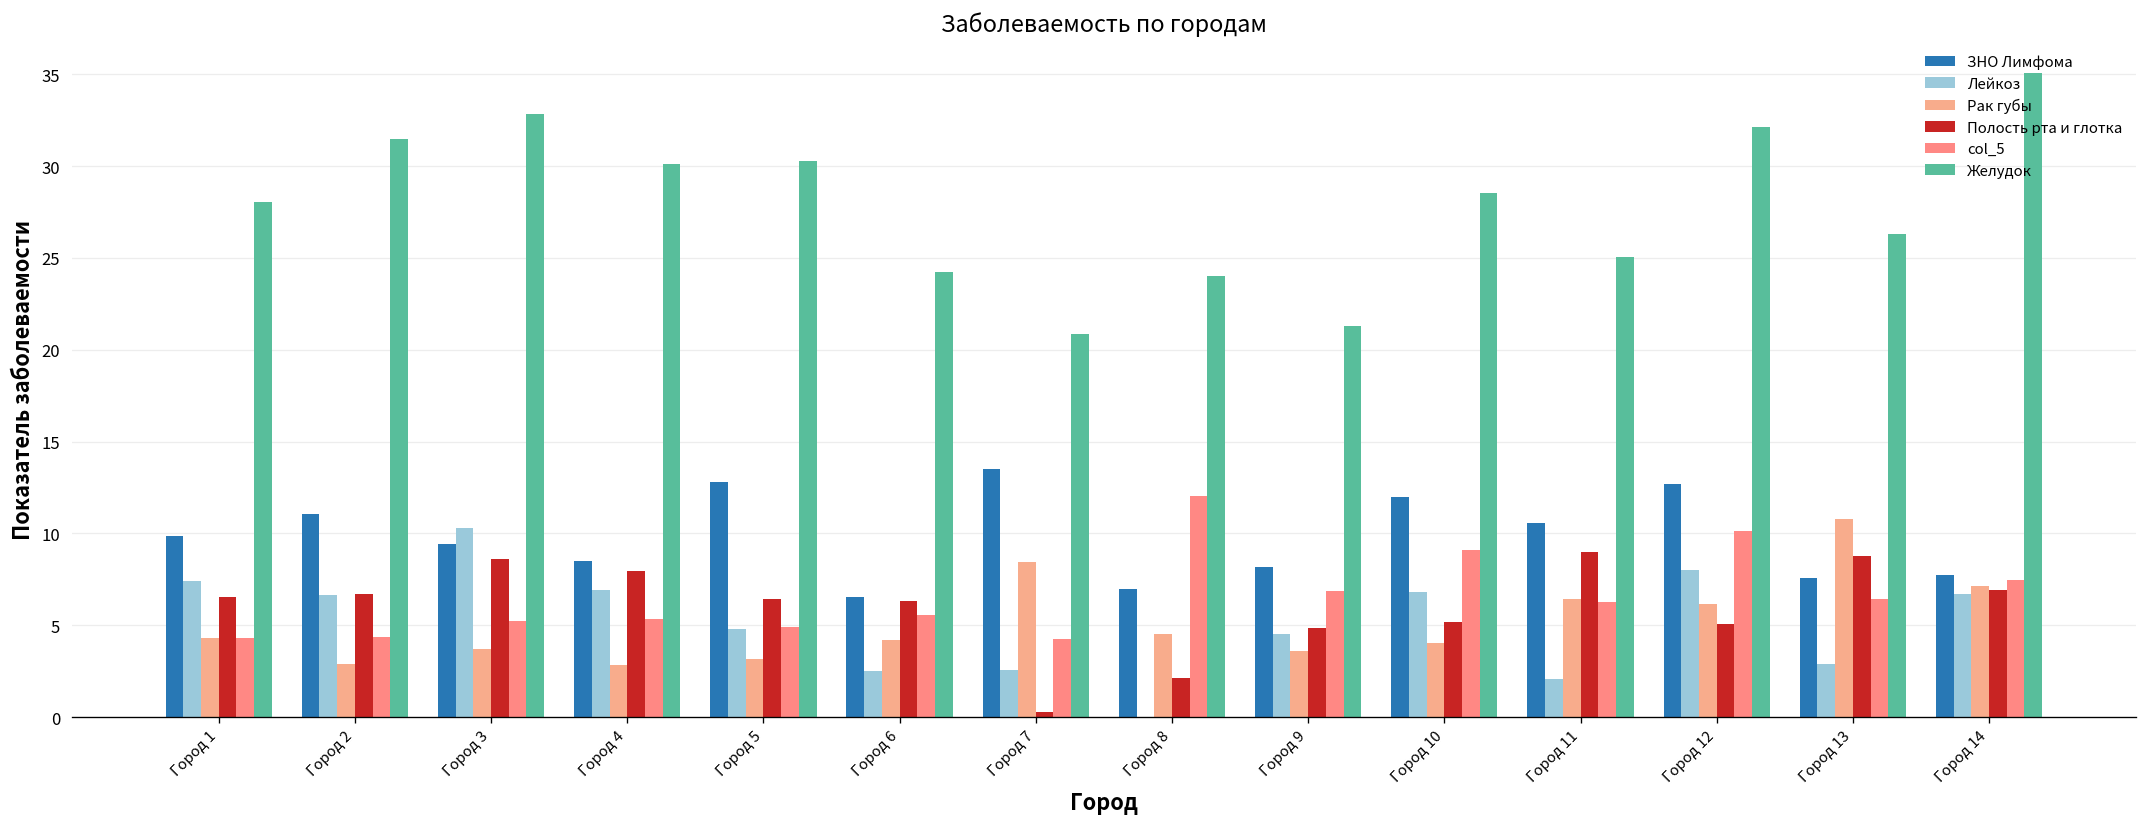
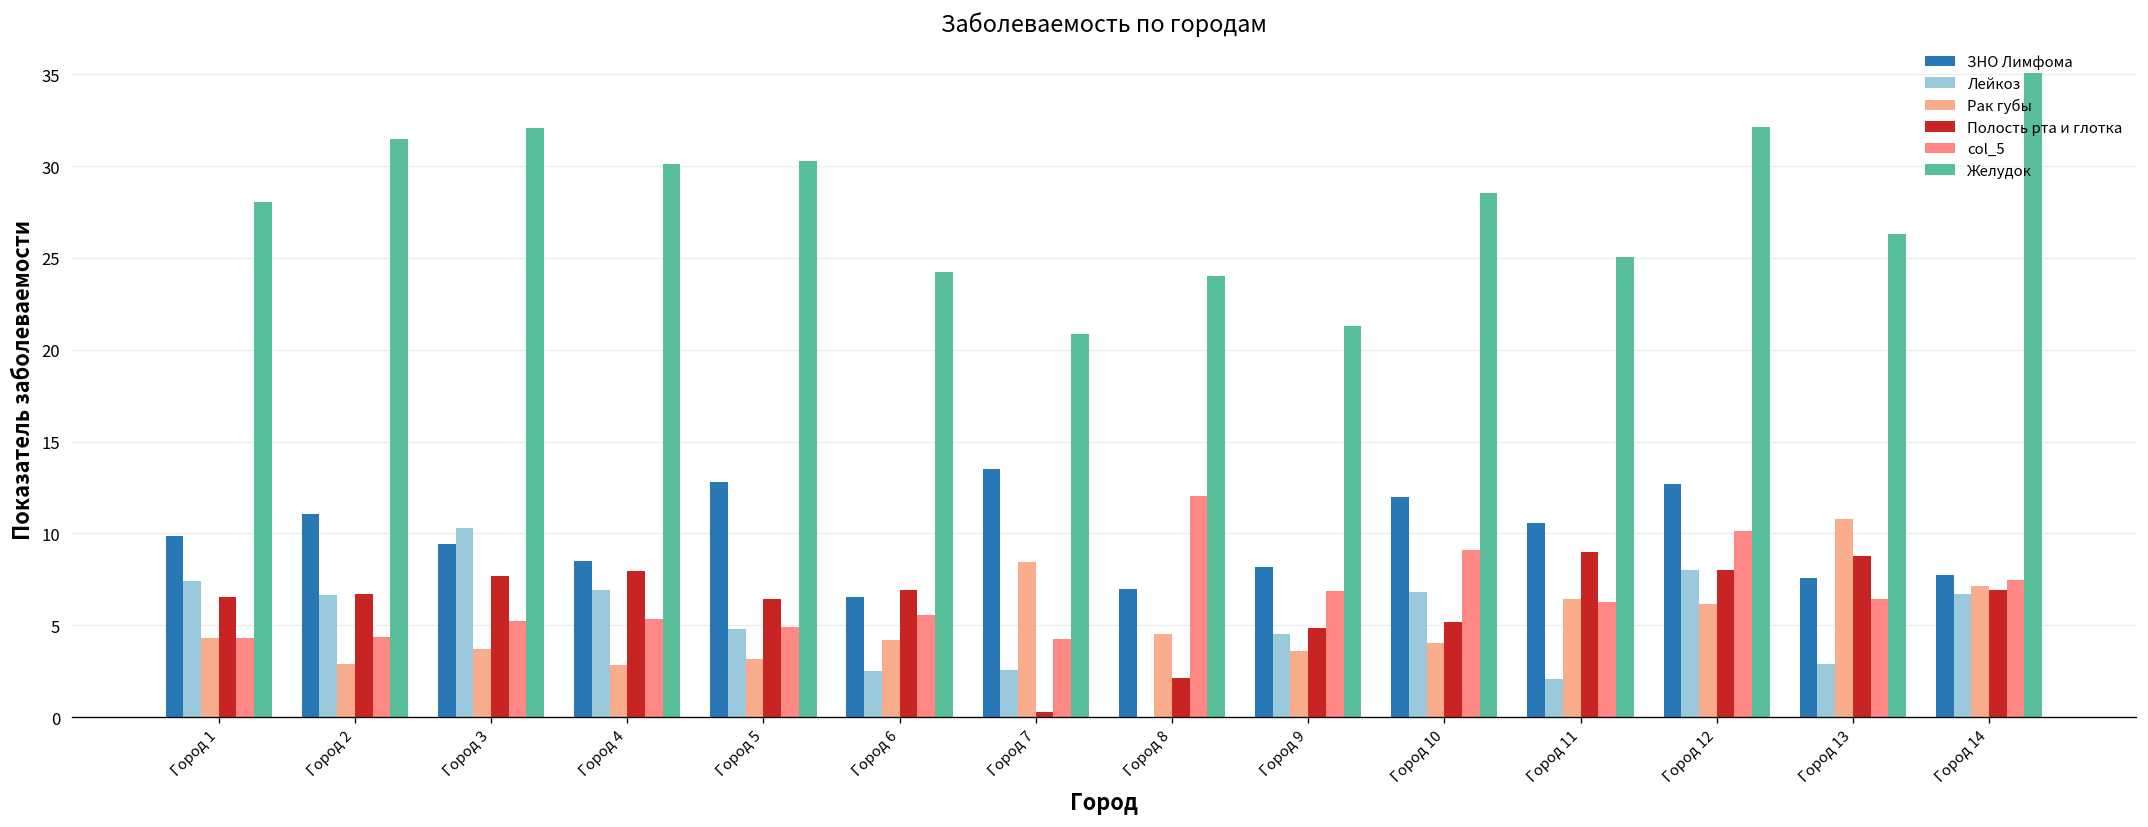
  {
    "ЗНО Лимфома": {
      "Город 1": 9.9,
      "Город 2": 11.0,
      "Город 3": 9.4,
      "Город 4": 8.5,
      "Город 5": 12.8,
      "Город 6": 6.5,
      "Город 7": 13.5,
      "Город 8": 6.9,
      "Город 9": 8.2,
      "Город 10": 12.0,
      "Город 11": 10.6,
      "Город 12": 12.7,
      "Город 13": 7.5,
      "Город 14": 7.7
    },
    "Лейкоз": {
      "Город 1": 7.4,
      "Город 2": 6.6,
      "Город 3": 10.3,
      "Город 4": 6.9,
      "Город 5": 4.8,
      "Город 6": 2.5,
      "Город 7": 2.6,
      "Город 8": 0.0,
      "Город 9": 4.5,
      "Город 10": 6.8,
      "Город 11": 2.0,
      "Город 12": 8.0,
      "Город 13": 2.9,
      "Город 14": 6.7
    },
    "Полость рта и глотка": {
      "Город 1": 6.5,
      "Город 2": 6.7,
-     "Город 3": 8.6,
+     "Город 3": 7.7,
      "Город 4": 8.0,
      "Город 5": 6.4,
-     "Город 6": 6.3,
+     "Город 6": 6.9,
      "Город 7": 0.3,
      "Город 8": 2.1,
      "Город 9": 4.8,
      "Город 10": 5.2,
      "Город 11": 9.0,
-     "Город 12": 5.1,
+     "Город 12": 8.0,
      "Город 13": 8.8,
      "Город 14": 6.9
    },
    "Желудок": {
      "Город 1": 28.0,
      "Город 2": 31.5,
-     "Город 3": 32.8,
+     "Город 3": 32.1,
      "Город 4": 30.1,
      "Город 5": 30.3,
      "Город 6": 24.3,
      "Город 7": 20.8,
      "Город 8": 24.0,
      "Город 9": 21.3,
      "Город 10": 28.5,
      "Город 11": 25.1,
      "Город 12": 32.1,
      "Город 13": 26.3,
      "Город 14": 35.0
    }
  }
